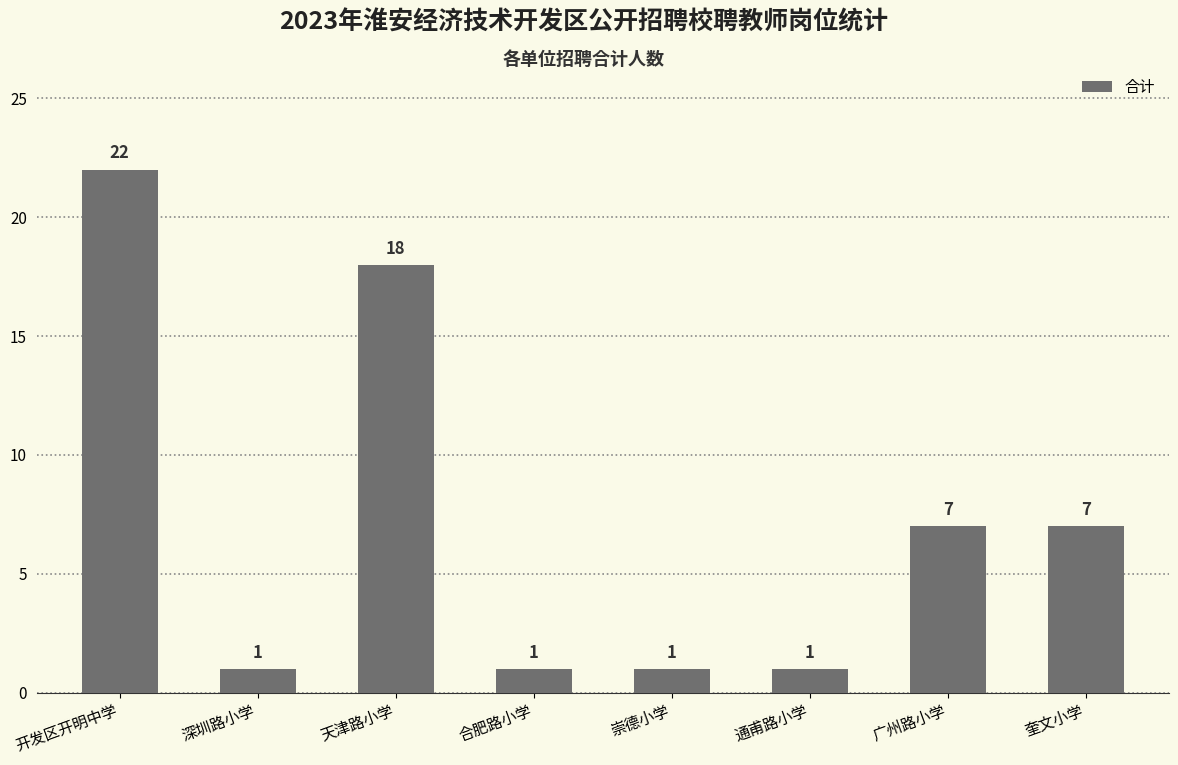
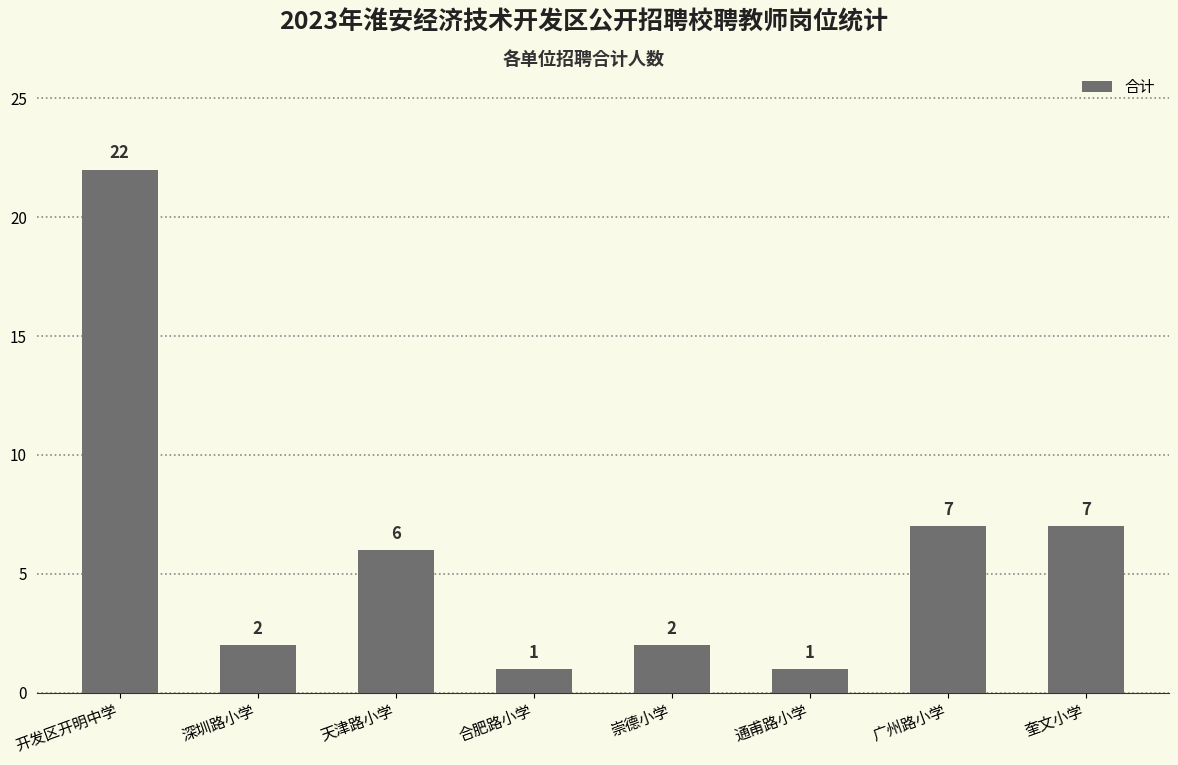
  {
    "开发区开明中学": 22,
-   "深圳路小学": 1,
-   "天津路小学": 18,
+   "深圳路小学": 2,
+   "天津路小学": 6,
    "合肥路小学": 1,
-   "崇德小学": 1,
+   "崇德小学": 2,
    "通甫路小学": 1,
    "广州路小学": 7,
    "奎文小学": 7
  }
